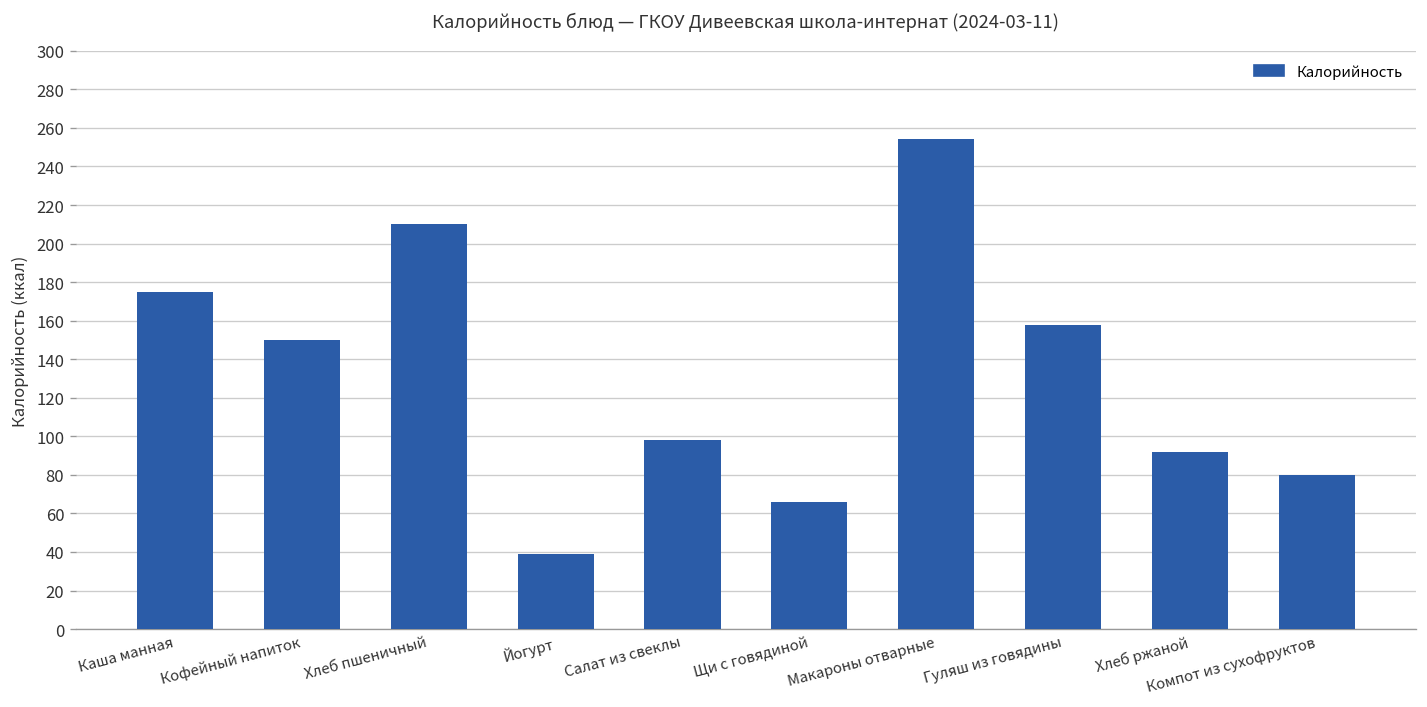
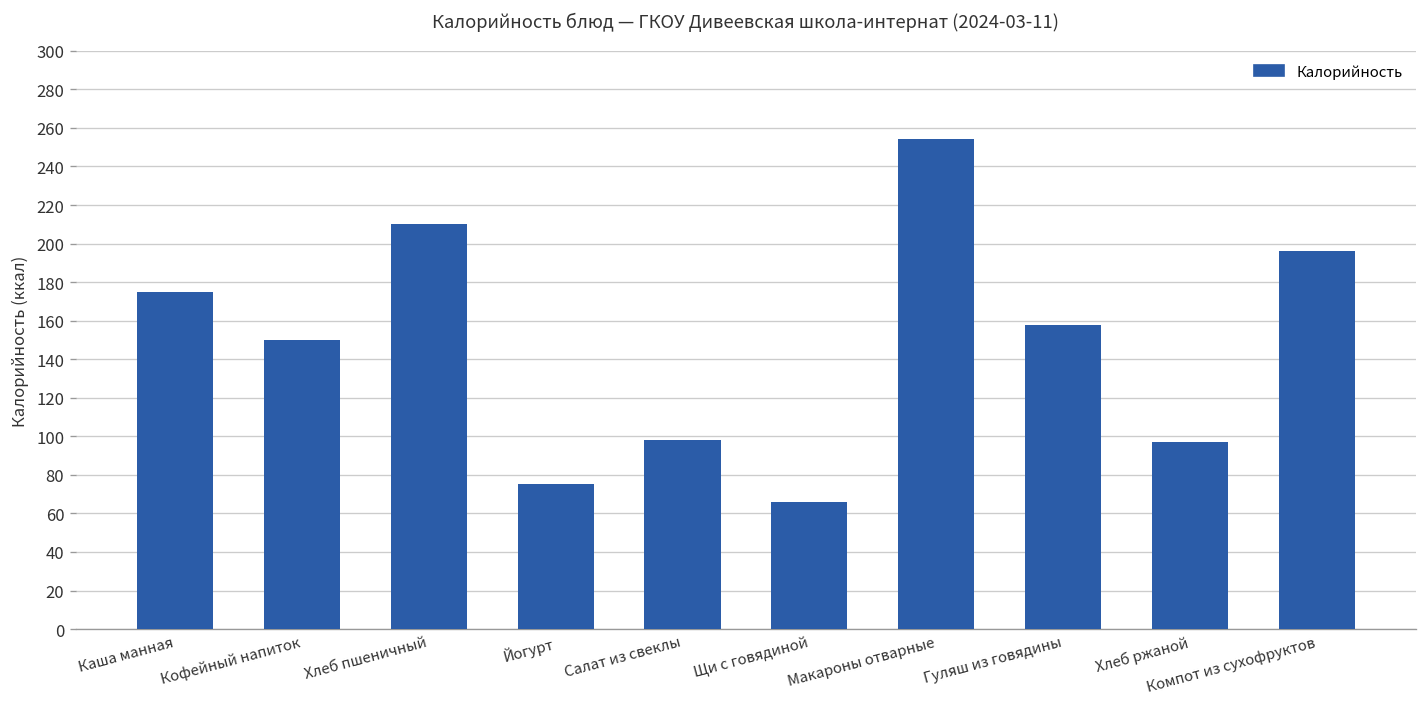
  {
    "Каша манная": 175,
    "Кофейный напиток": 150,
    "Хлеб пшеничный": 210,
-   "Йогурт": 39,
+   "Йогурт": 75,
    "Салат из свеклы": 98,
    "Щи с говядиной": 66,
    "Макароны отварные": 254,
    "Гуляш из говядины": 158,
-   "Хлеб ржаной": 92,
-   "Компот из сухофруктов": 80
+   "Хлеб ржаной": 97,
+   "Компот из сухофруктов": 196
  }
